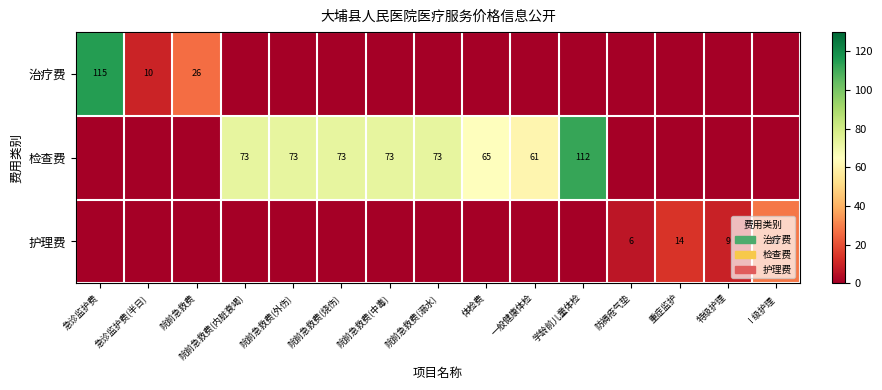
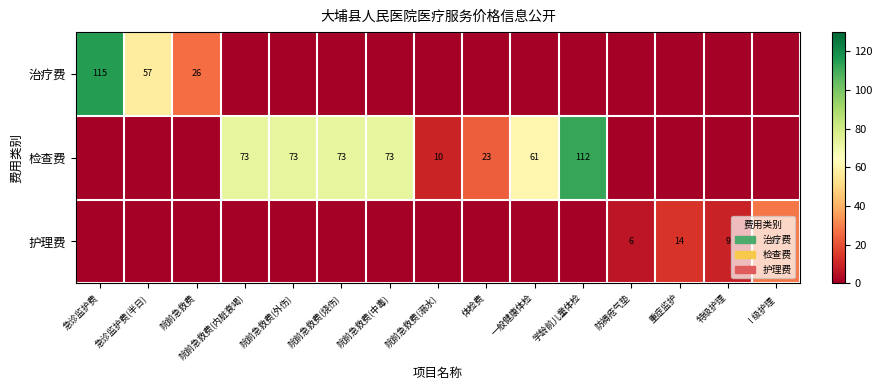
  {
    "治疗费": {
      "急诊监护费": 115,
-     "急诊监护费(半日)": 10,
+     "急诊监护费(半日)": 57,
      "院前急救费": 26
    },
    "检查费": {
      "院前急救费(内脏衰竭)": 73,
      "院前急救费(外伤)": 73,
      "院前急救费(烧伤)": 73,
      "院前急救费(中毒)": 73,
-     "院前急救费(溺水)": 73,
-     "体检费": 65,
+     "院前急救费(溺水)": 10,
+     "体检费": 23,
      "一般健康体检": 61,
      "学龄前儿童体检": 112
    },
    "护理费": {
      "防褥疮气垫": 6,
      "重症监护": 14,
      "特级护理": 9
    }
  }
